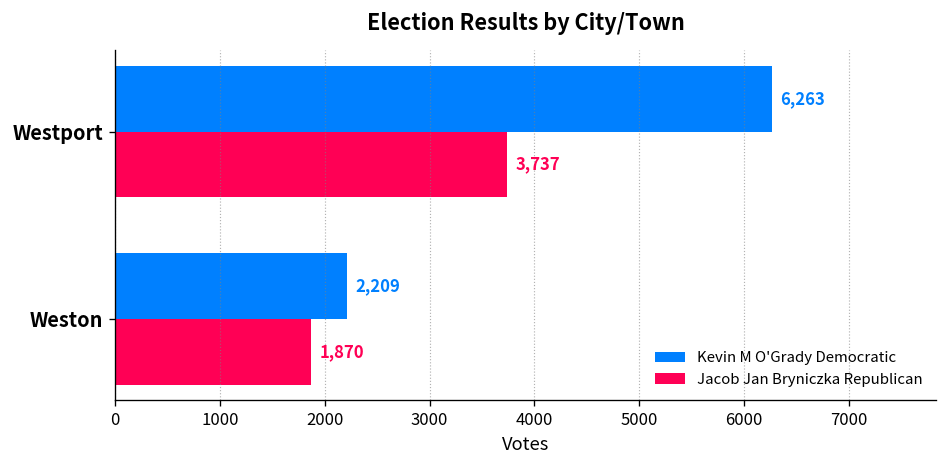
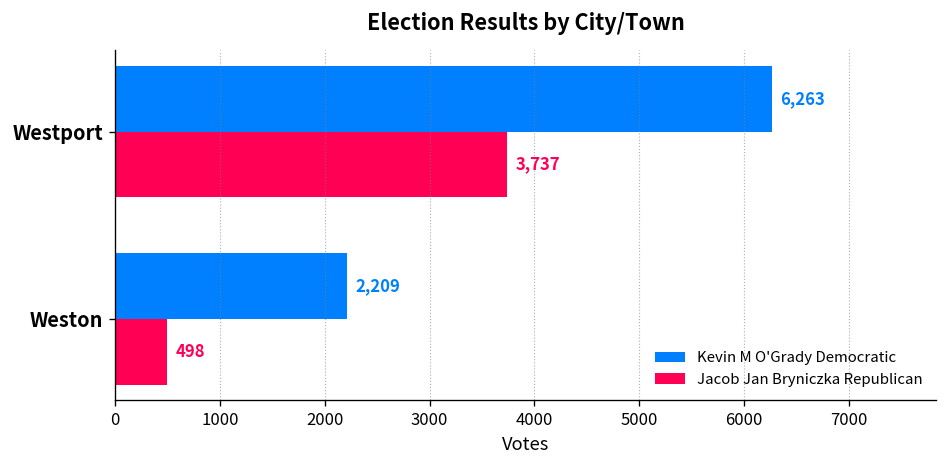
  {
    "Kevin M O'Grady Democratic": {
      "Westport": "6,263",
      "Weston": "2,209"
    },
    "Jacob Jan Bryniczka Republican": {
      "Westport": "3,737",
-     "Weston": "1,870"
+     "Weston": "498"
    }
  }
